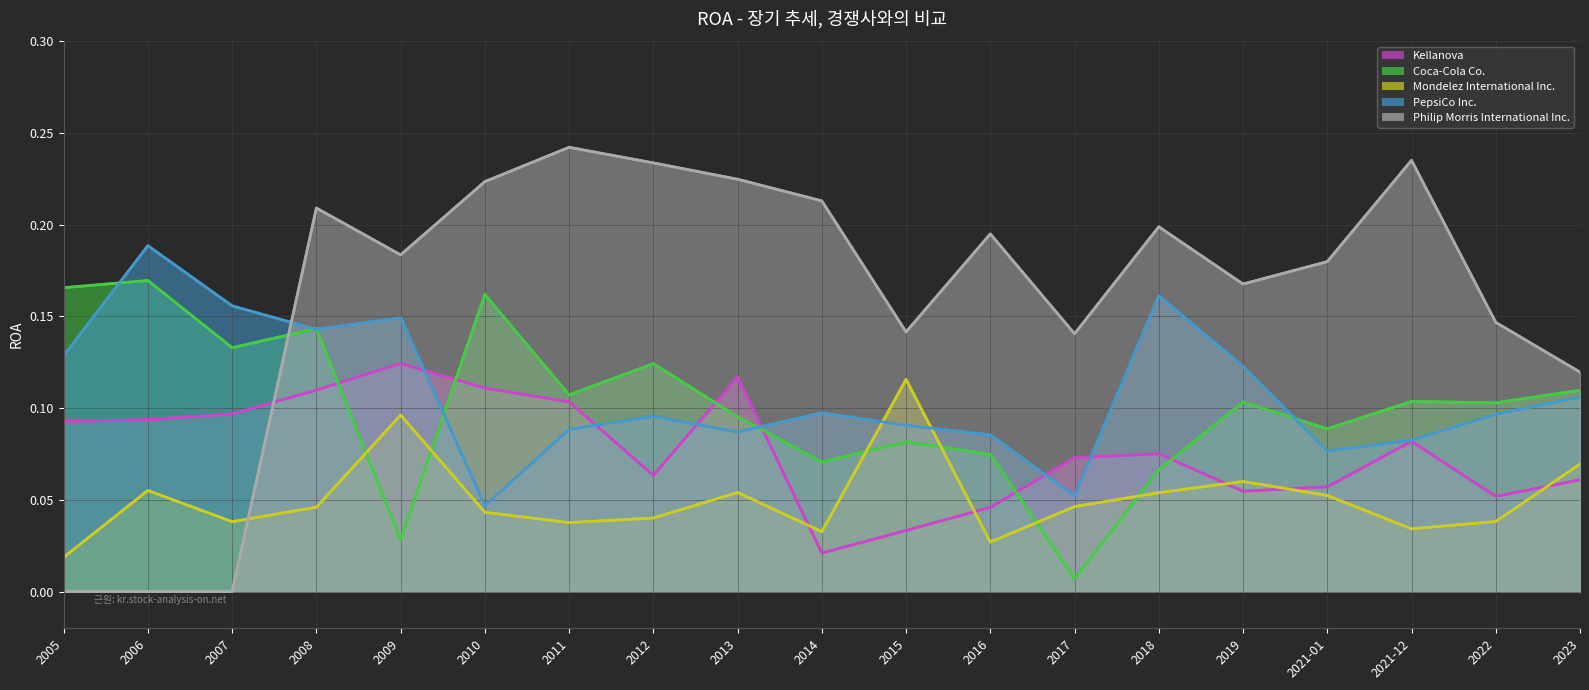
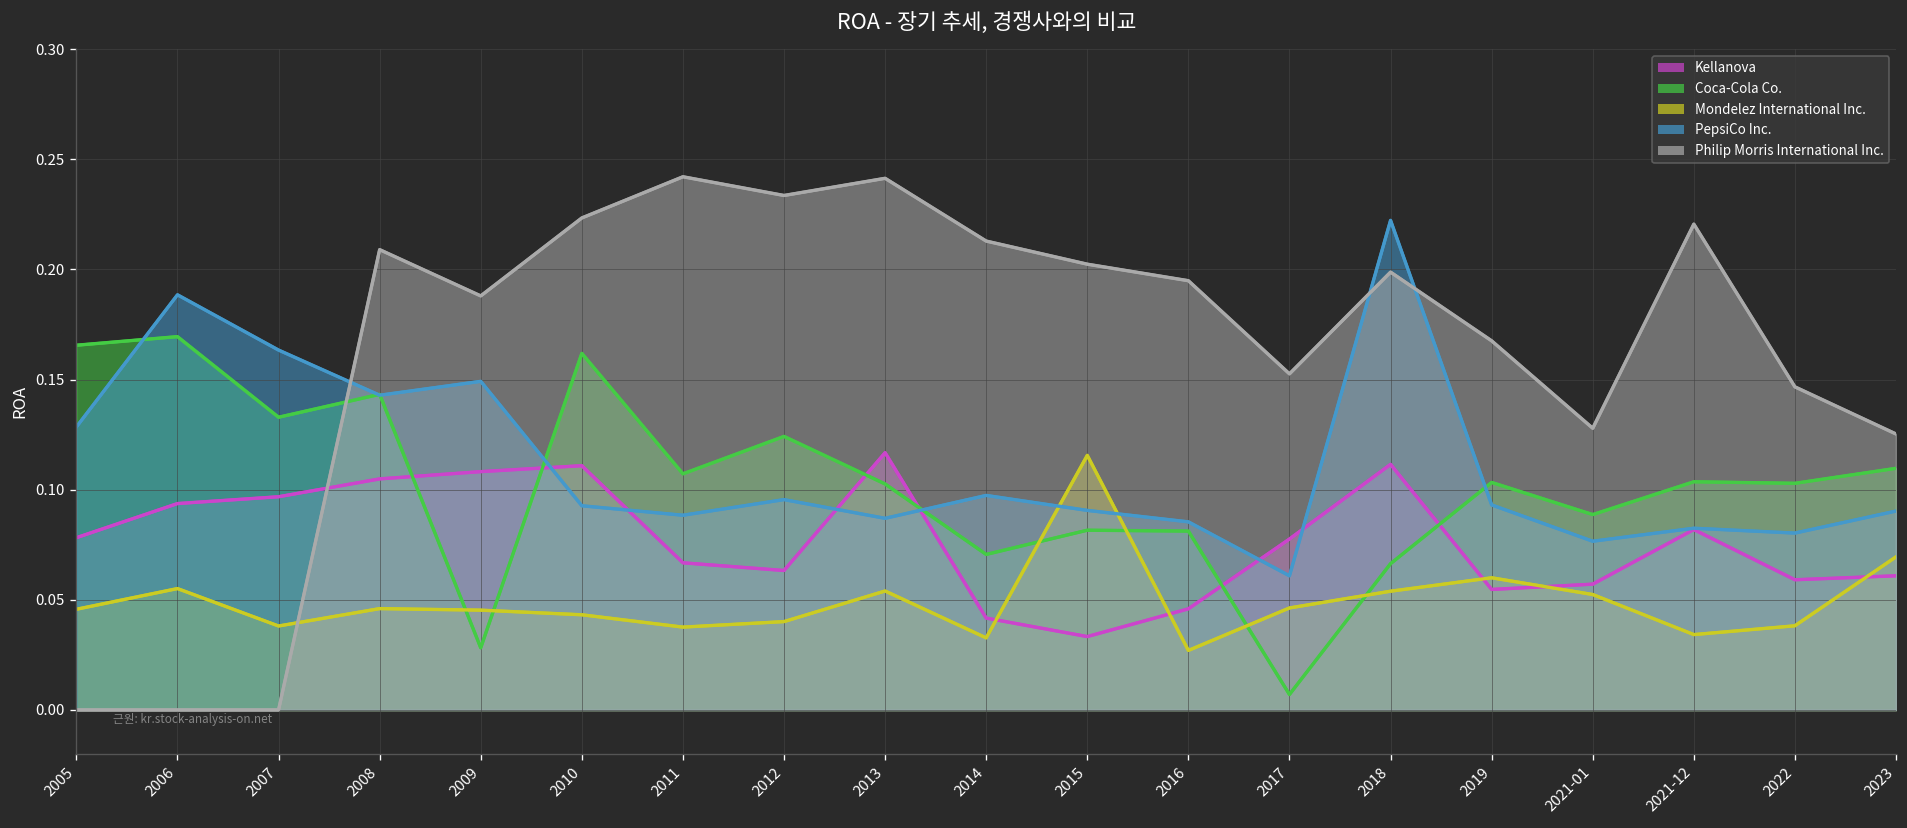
  {
    "Kellanova": {
-     "2005": 0.093,
+     "2005": 0.078,
      "2006": 0.094,
      "2007": 0.097,
-     "2008": 0.110,
-     "2009": 0.124,
+     "2008": 0.105,
+     "2009": 0.108,
      "2010": 0.111,
-     "2011": 0.103,
+     "2011": 0.067,
      "2012": 0.063,
      "2013": 0.117,
-     "2014": 0.021,
+     "2014": 0.042,
      "2015": 0.033,
      "2016": 0.046,
-     "2017": 0.073,
-     "2018": 0.075,
+     "2017": 0.078,
+     "2018": 0.112,
      "2019": 0.055,
      "2021-01": 0.057,
-     "2022": 0.052,
+     "2022": 0.059,
      "2023": 0.061
    },
    "Coca-Cola Co.": {
      "2005": 0.166,
      "2006": 0.170,
      "2007": 0.133,
      "2009": 0.028,
      "2010": 0.162,
      "2011": 0.107,
      "2012": 0.124,
-     "2013": 0.095,
+     "2013": 0.103,
      "2014": 0.071,
      "2015": 0.082,
-     "2016": 0.075,
+     "2016": 0.081,
      "2017": 0.007,
      "2018": 0.066,
      "2019": 0.103,
      "2021-01": 0.089,
      "2021-12": 0.104,
      "2022": 0.103,
      "2023": 0.110
    },
    "Mondelez International Inc.": {
-     "2005": 0.019,
+     "2005": 0.046,
      "2006": 0.055,
      "2007": 0.038,
      "2008": 0.046,
-     "2009": 0.096,
+     "2009": 0.045,
      "2010": 0.043,
      "2011": 0.038,
      "2012": 0.040,
      "2013": 0.054,
      "2014": 0.033,
      "2015": 0.116,
      "2016": 0.027,
      "2017": 0.046,
      "2018": 0.054,
      "2019": 0.060,
      "2021-01": 0.052,
      "2021-12": 0.034,
      "2022": 0.038,
      "2023": 0.070
    },
    "PepsiCo Inc.": {
      "2005": 0.129,
      "2006": 0.189,
-     "2007": 0.156,
+     "2007": 0.163,
      "2009": 0.149,
-     "2010": 0.047,
+     "2010": 0.093,
      "2011": 0.088,
      "2012": 0.096,
      "2013": 0.087,
      "2014": 0.097,
      "2015": 0.091,
      "2016": 0.085,
-     "2017": 0.052,
-     "2018": 0.161,
-     "2019": 0.123,
+     "2017": 0.061,
+     "2018": 0.222,
+     "2019": 0.093,
      "2021-01": 0.077,
-     "2022": 0.097,
-     "2023": 0.106
+     "2022": 0.080,
+     "2023": 0.090
    },
    "Philip Morris International Inc.": {
      "2005": 0.000,
      "2006": 0.000,
      "2007": 0.000,
      "2008": 0.209,
-     "2009": 0.184,
+     "2009": 0.188,
      "2010": 0.223,
      "2011": 0.242,
      "2012": 0.234,
-     "2013": 0.225,
+     "2013": 0.241,
      "2014": 0.213,
-     "2015": 0.142,
+     "2015": 0.202,
      "2016": 0.195,
-     "2017": 0.141,
+     "2017": 0.153,
      "2018": 0.199,
      "2019": 0.168,
-     "2021-01": 0.180,
-     "2021-12": 0.235,
+     "2021-01": 0.128,
+     "2021-12": 0.221,
      "2022": 0.147,
-     "2023": 0.120
+     "2023": 0.125
    }
  }
